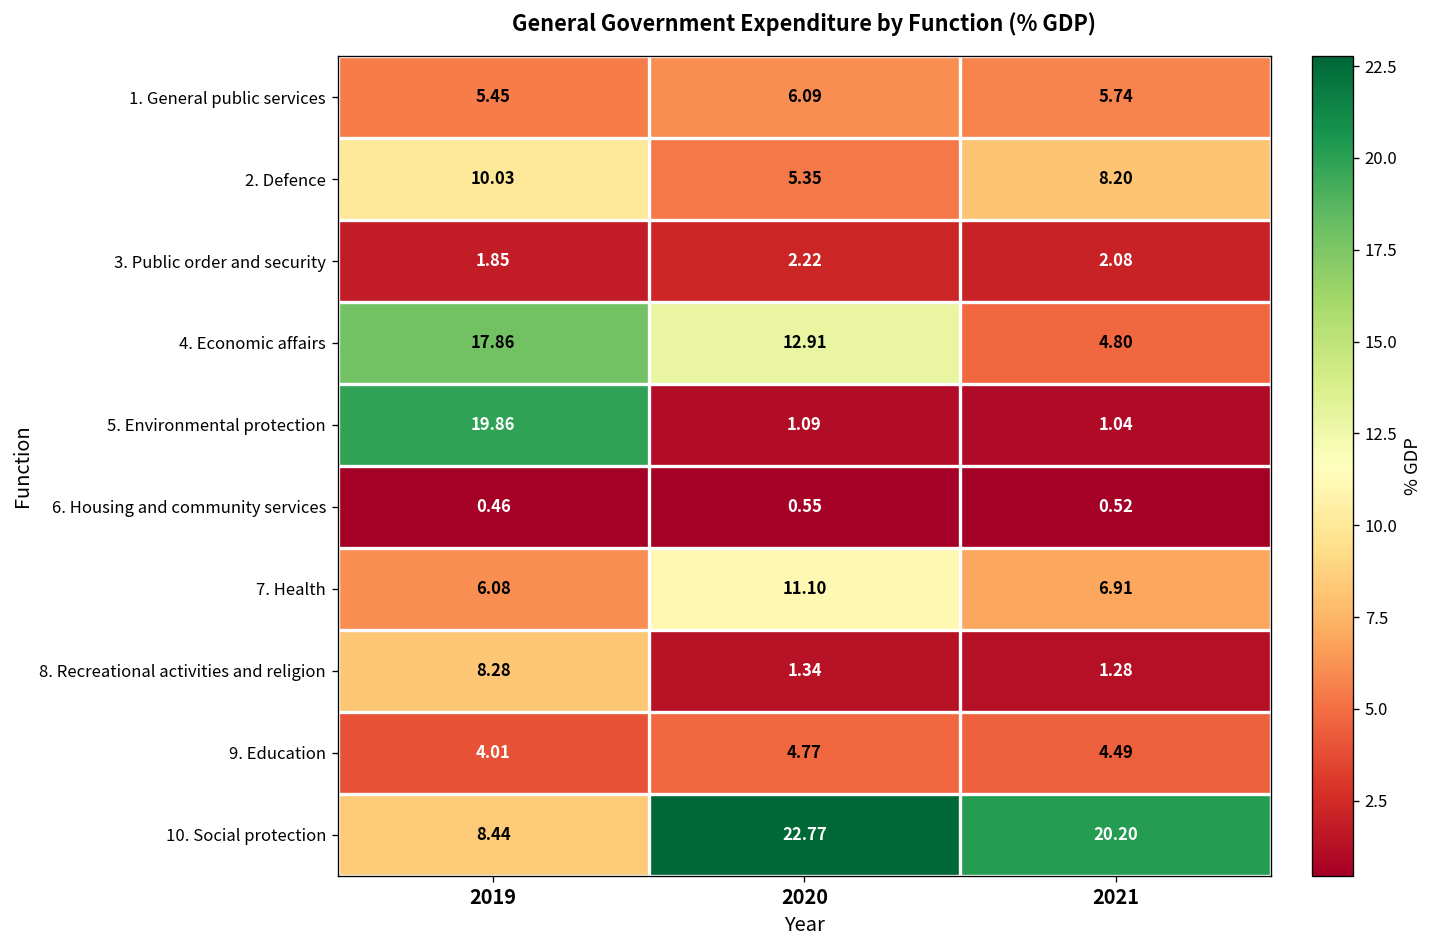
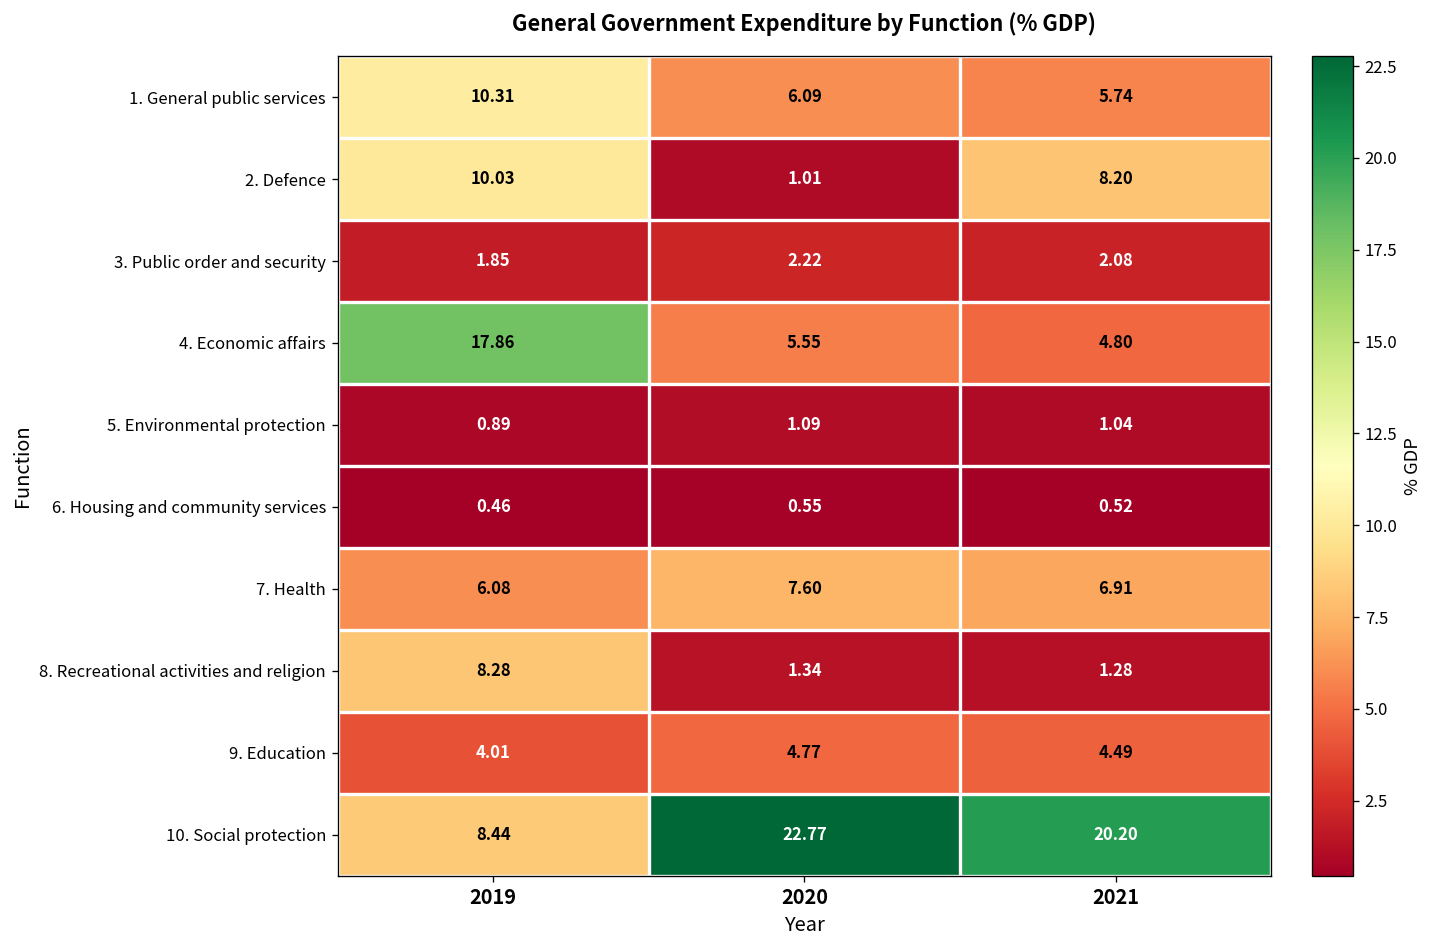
  {
    "1. General public services": {
-     "2019": 5.45,
+     "2019": 10.31,
      "2020": 6.09,
      "2021": 5.74
    },
    "2. Defence": {
      "2019": 10.03,
-     "2020": 5.35,
+     "2020": 1.01,
      "2021": 8.20
    },
    "3. Public order and security": {
      "2019": 1.85,
      "2020": 2.22,
      "2021": 2.08
    },
    "4. Economic affairs": {
      "2019": 17.86,
-     "2020": 12.91,
+     "2020": 5.55,
      "2021": 4.80
    },
    "5. Environmental protection": {
-     "2019": 19.86,
+     "2019": 0.89,
      "2020": 1.09,
      "2021": 1.04
    },
    "6. Housing and community services": {
      "2019": 0.46,
      "2020": 0.55,
      "2021": 0.52
    },
    "7. Health": {
      "2019": 6.08,
-     "2020": 11.10,
+     "2020": 7.60,
      "2021": 6.91
    },
    "8. Recreational activities and religion": {
      "2019": 8.28,
      "2020": 1.34,
      "2021": 1.28
    },
    "9. Education": {
      "2019": 4.01,
      "2020": 4.77,
      "2021": 4.49
    },
    "10. Social protection": {
      "2019": 8.44,
      "2020": 22.77,
      "2021": 20.20
    }
  }
